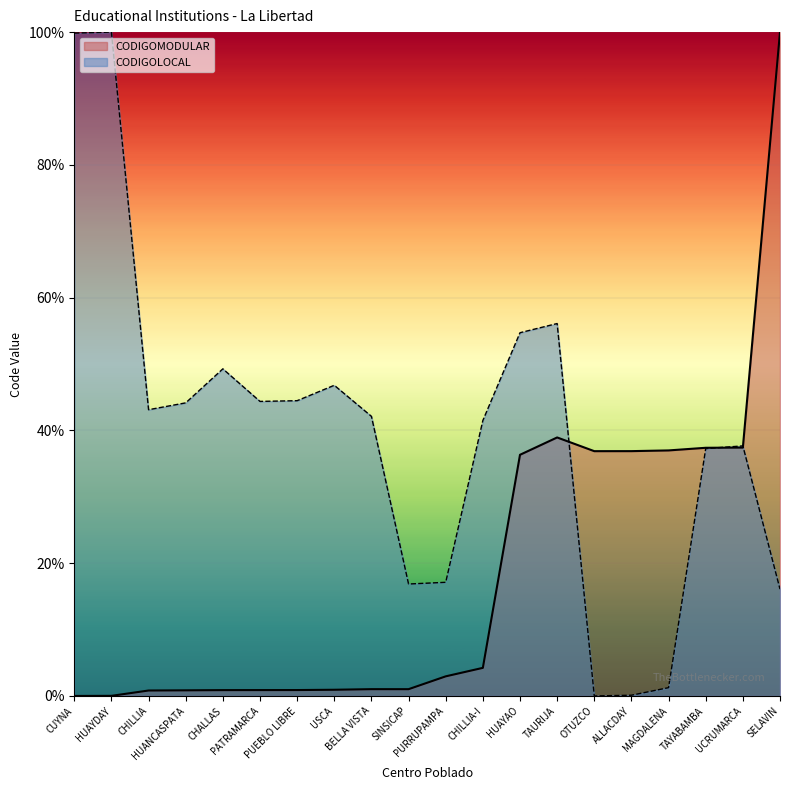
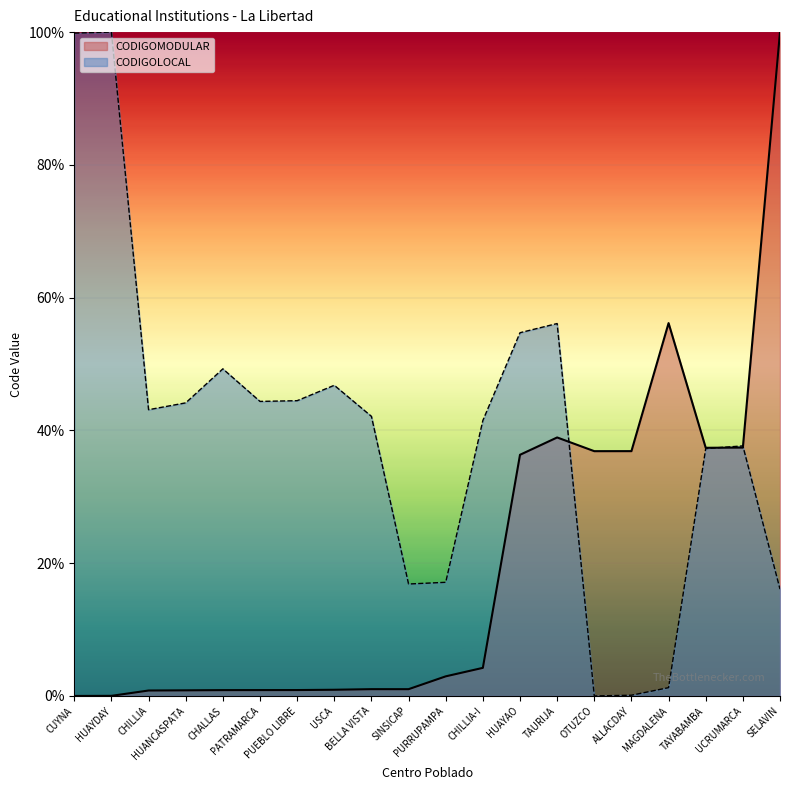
  {
    "CODIGOMODULAR": {
      "CUYNA": "0%",
      "HUAYDAY": "0%",
      "CHILLIA": "1%",
      "HUANCASPATA": "1%",
      "CHALLAS": "1%",
      "PATRAMARCA": "1%",
      "PUEBLO LIBRE": "1%",
      "USCA": "1%",
      "BELLA VISTA": "1%",
      "SINSICAP": "1%",
      "PURRUPAMPA": "3%",
      "CHILLIA-I": "4%",
      "HUAYAO": "36%",
      "TAURIJA": "39%",
      "OTUZCO": "37%",
      "ALLACDAY": "37%",
-     "MAGDALENA": "37%",
+     "MAGDALENA": "56%",
      "SELAVIN": "100%"
    },
    "CODIGOLOCAL": {
      "CUYNA": "100%",
      "HUAYDAY": "100%",
      "CHILLIA": "43%",
      "HUANCASPATA": "44%",
      "CHALLAS": "49%",
      "PATRAMARCA": "44%",
      "PUEBLO LIBRE": "44%",
      "USCA": "47%",
      "BELLA VISTA": "42%",
      "SINSICAP": "17%",
      "PURRUPAMPA": "17%",
      "CHILLIA-I": "41%",
      "HUAYAO": "55%",
      "TAURIJA": "56%",
      "OTUZCO": "0%",
      "ALLACDAY": "0%",
      "MAGDALENA": "1%",
      "SELAVIN": "16%"
    }
  }
